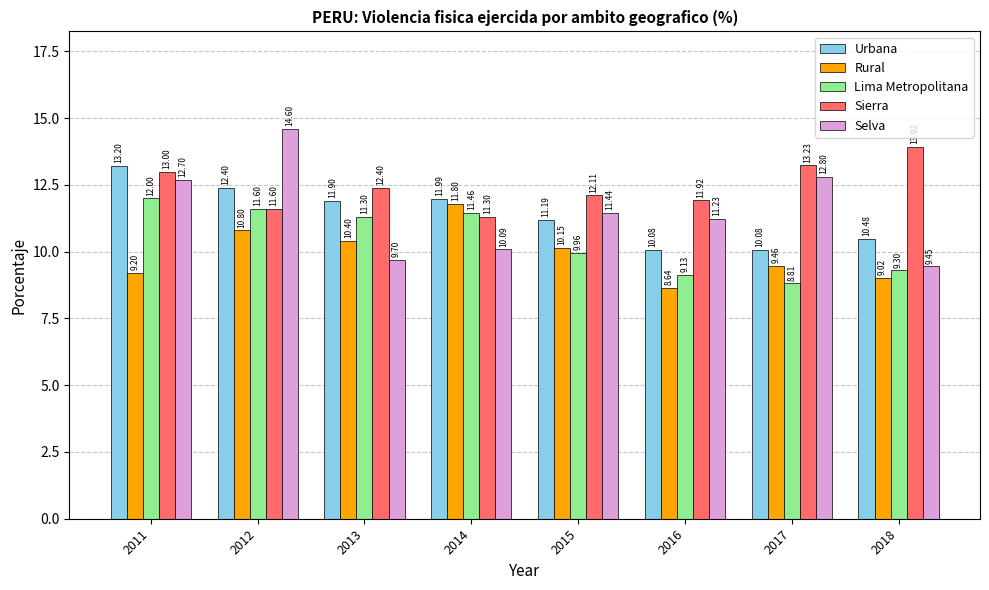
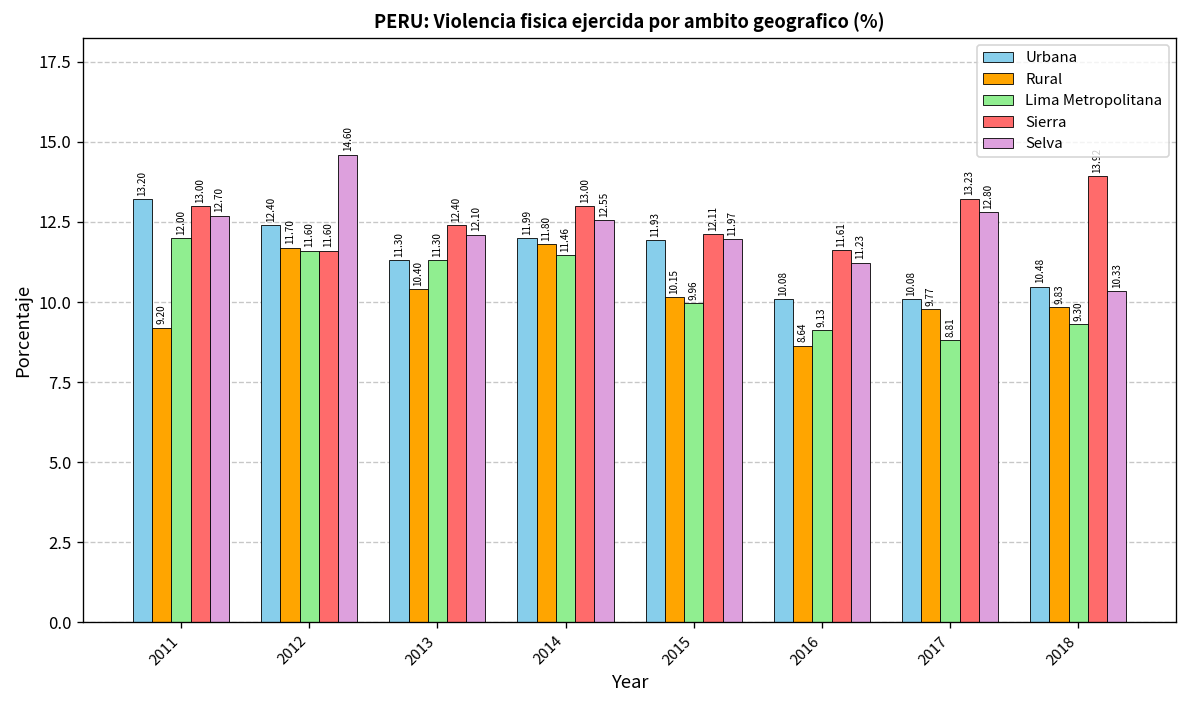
  {
    "Urbana": {
      "2011": 13.20,
      "2012": 12.40,
-     "2013": 11.90,
+     "2013": 11.30,
      "2014": 11.99,
-     "2015": 11.19,
+     "2015": 11.93,
      "2016": 10.08,
      "2017": 10.08,
      "2018": 10.48
    },
    "Rural": {
      "2011": 9.20,
-     "2012": 10.80,
+     "2012": 11.70,
      "2013": 10.40,
      "2014": 11.80,
      "2015": 10.15,
      "2016": 8.64,
-     "2017": 9.46,
-     "2018": 9.02
+     "2017": 9.77,
+     "2018": 9.83
    },
    "Lima Metropolitana": {
      "2011": 12.00,
      "2012": 11.60,
      "2013": 11.30,
      "2014": 11.46,
      "2015": 9.96,
      "2016": 9.13,
      "2017": 8.81,
      "2018": 9.30
    },
    "Sierra": {
      "2011": 13.00,
      "2012": 11.60,
      "2013": 12.40,
-     "2014": 11.30,
+     "2014": 13.00,
      "2015": 12.11,
-     "2016": 11.92,
+     "2016": 11.61,
      "2017": 13.23
    },
    "Selva": {
      "2011": 12.70,
      "2012": 14.60,
-     "2013": 9.70,
-     "2014": 10.09,
-     "2015": 11.44,
+     "2013": 12.10,
+     "2014": 12.55,
+     "2015": 11.97,
      "2016": 11.23,
      "2017": 12.80,
-     "2018": 9.45
+     "2018": 10.33
    }
  }
